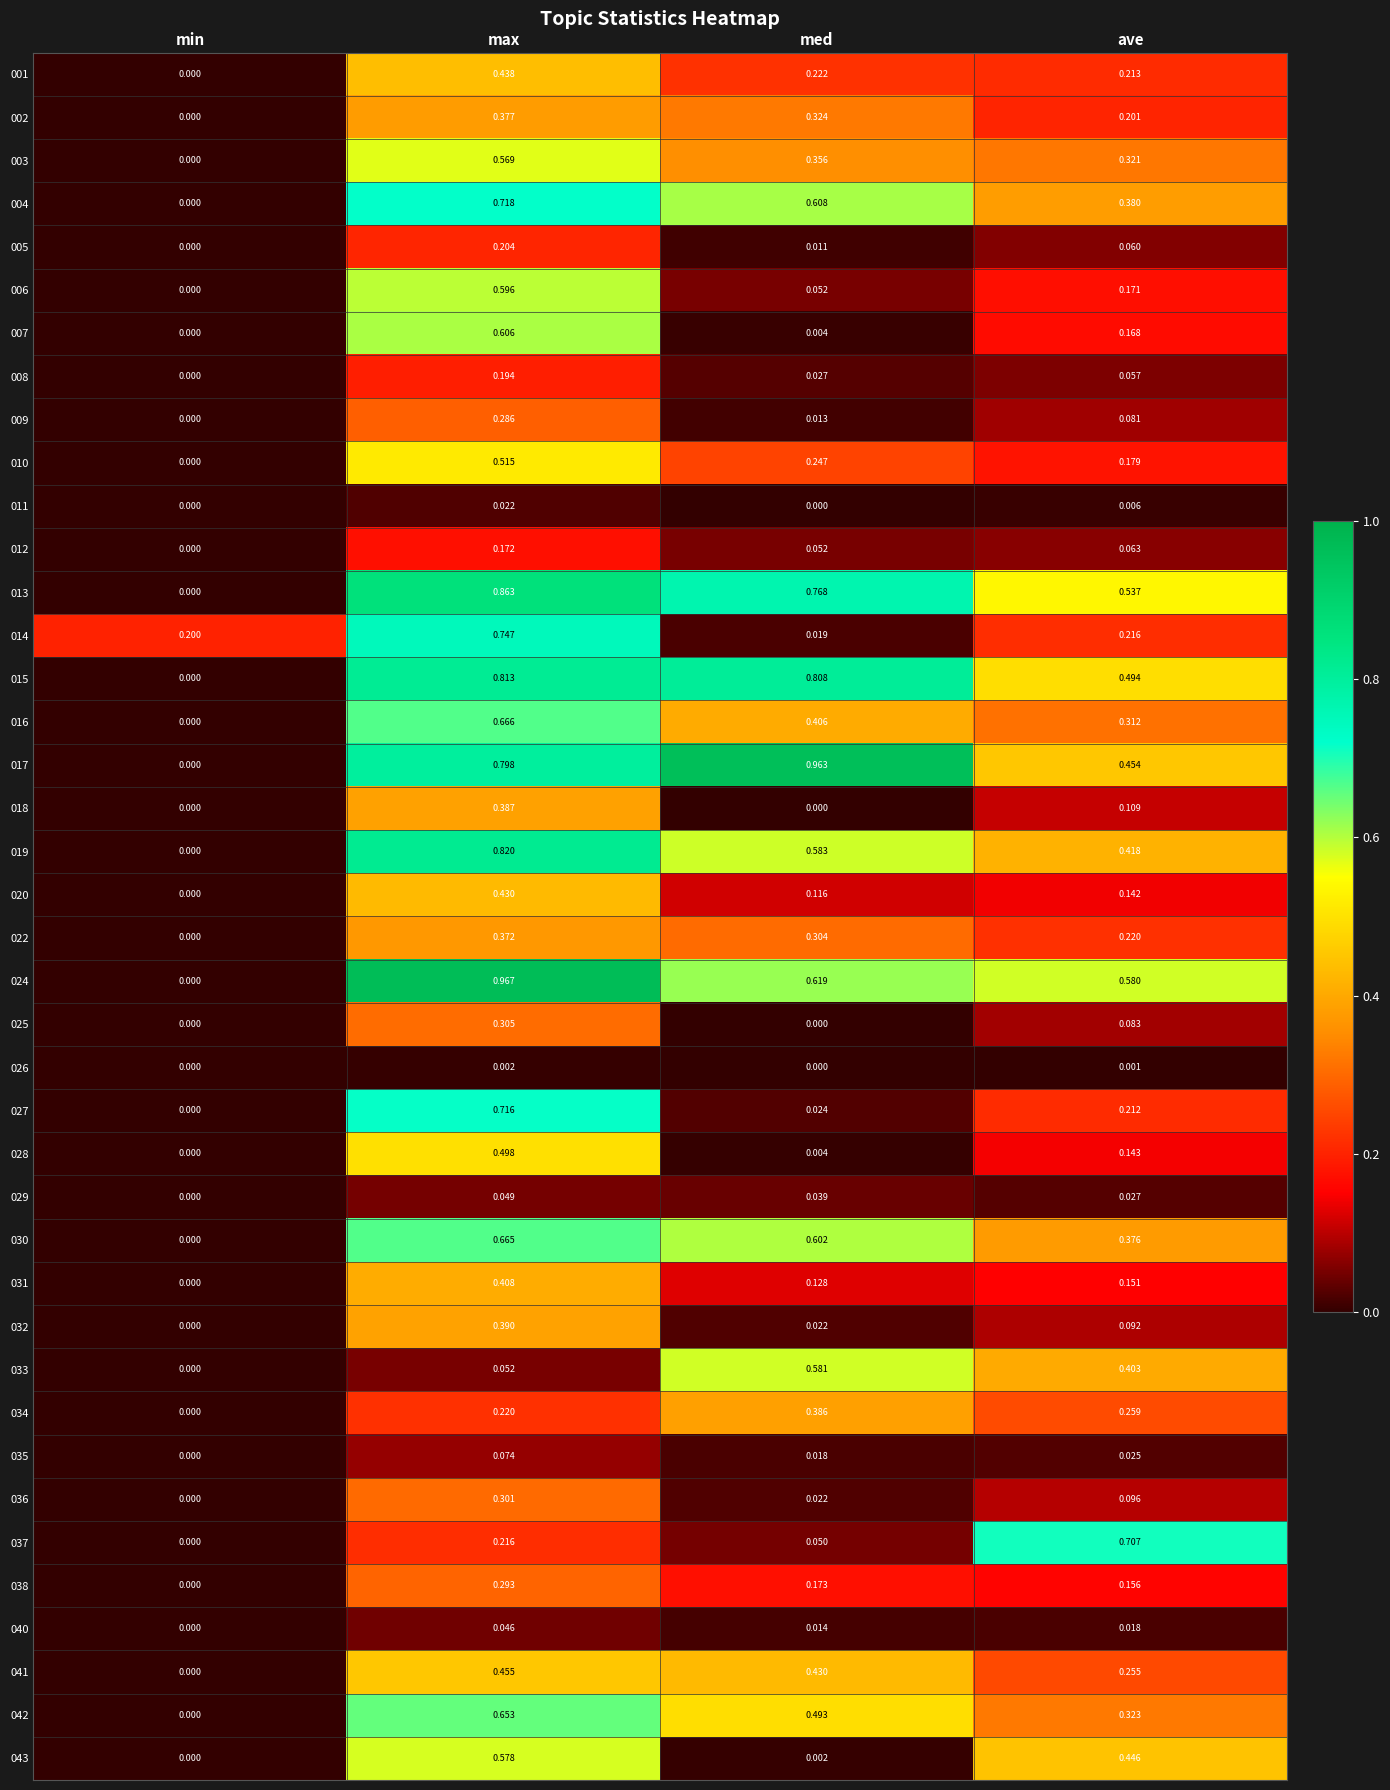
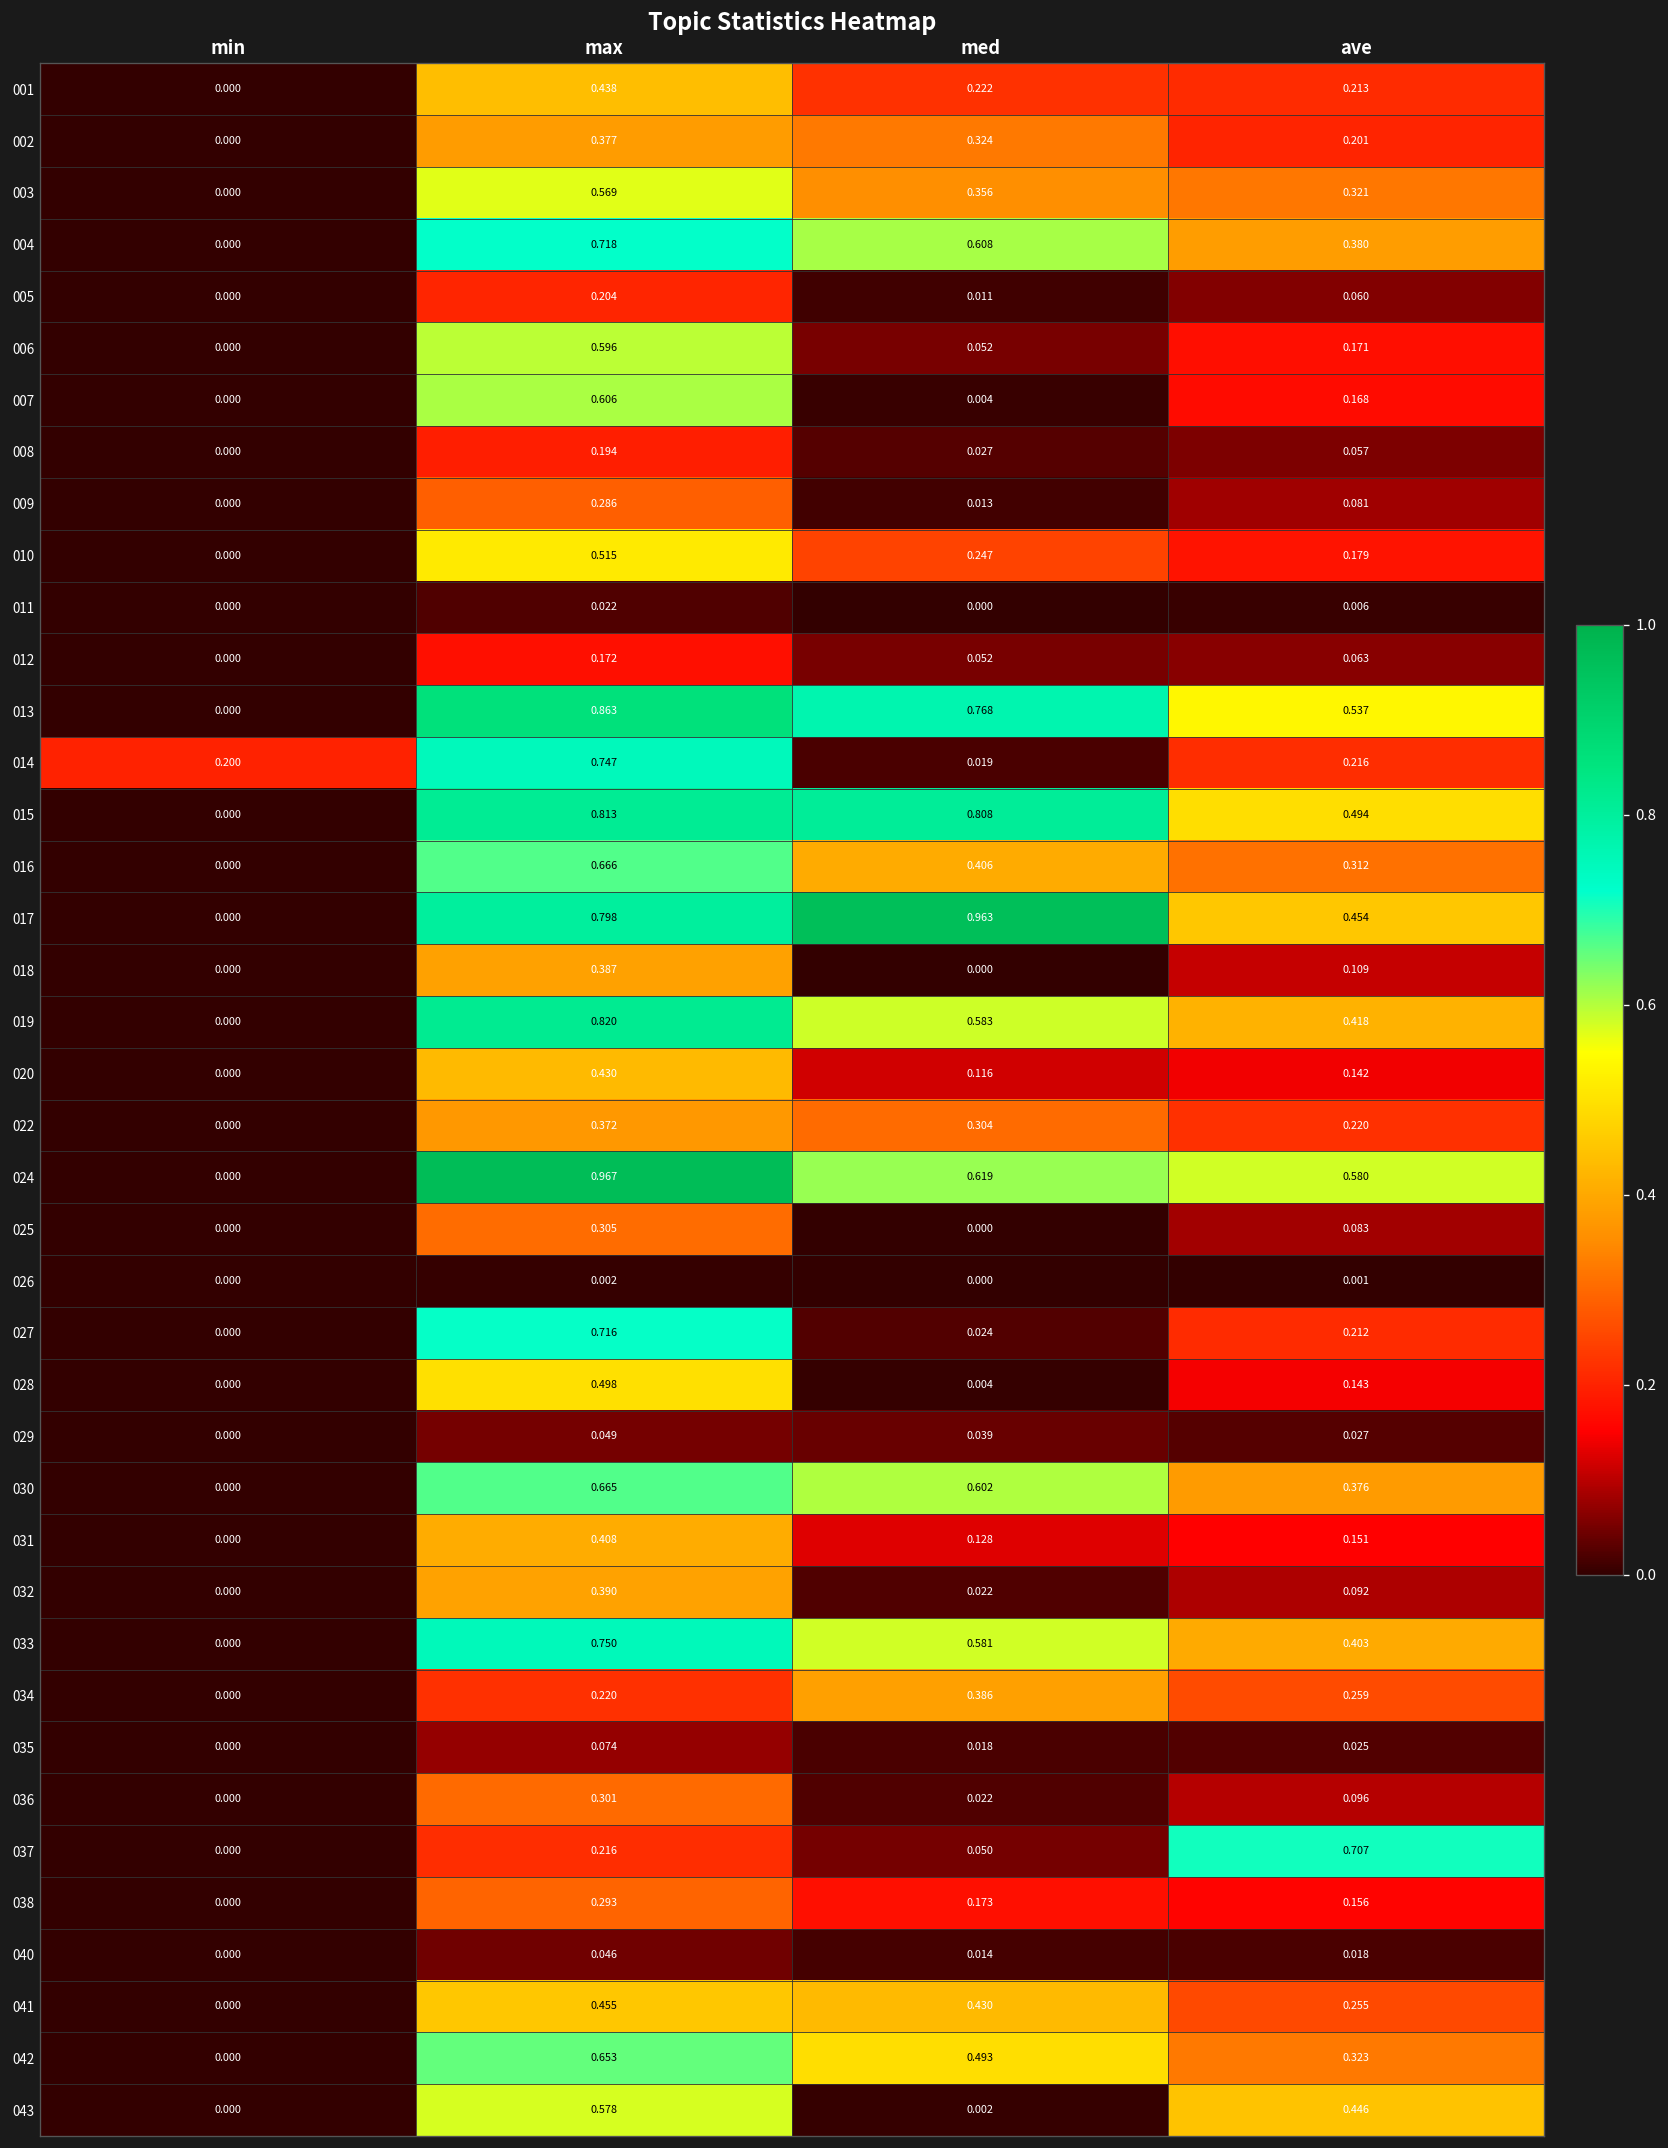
  {
    "001": {
      "min": 0.000,
      "max": 0.438,
      "med": 0.222,
      "ave": 0.213
    },
    "002": {
      "min": 0.000,
      "max": 0.377,
      "med": 0.324,
      "ave": 0.201
    },
    "003": {
      "min": 0.000,
      "max": 0.569,
      "med": 0.356,
      "ave": 0.321
    },
    "004": {
      "min": 0.000,
      "max": 0.718,
      "med": 0.608,
      "ave": 0.380
    },
    "005": {
      "min": 0.000,
      "max": 0.204,
      "med": 0.011,
      "ave": 0.060
    },
    "006": {
      "min": 0.000,
      "max": 0.596,
      "med": 0.052,
      "ave": 0.171
    },
    "007": {
      "min": 0.000,
      "max": 0.606,
      "med": 0.004,
      "ave": 0.168
    },
    "008": {
      "min": 0.000,
      "max": 0.194,
      "med": 0.027,
      "ave": 0.057
    },
    "009": {
      "min": 0.000,
      "max": 0.286,
      "med": 0.013,
      "ave": 0.081
    },
    "010": {
      "min": 0.000,
      "max": 0.515,
      "med": 0.247,
      "ave": 0.179
    },
    "011": {
      "min": 0.000,
      "max": 0.022,
      "med": 0.000,
      "ave": 0.006
    },
    "012": {
      "min": 0.000,
      "max": 0.172,
      "med": 0.052,
      "ave": 0.063
    },
    "013": {
      "min": 0.000,
      "max": 0.863,
      "med": 0.768,
      "ave": 0.537
    },
    "014": {
      "min": 0.200,
      "max": 0.747,
      "med": 0.019,
      "ave": 0.216
    },
    "015": {
      "min": 0.000,
      "max": 0.813,
      "med": 0.808,
      "ave": 0.494
    },
    "016": {
      "min": 0.000,
      "max": 0.666,
      "med": 0.406,
      "ave": 0.312
    },
    "017": {
      "min": 0.000,
      "max": 0.798,
      "med": 0.963,
      "ave": 0.454
    },
    "018": {
      "min": 0.000,
      "max": 0.387,
      "med": 0.000,
      "ave": 0.109
    },
    "019": {
      "min": 0.000,
      "max": 0.820,
      "med": 0.583,
      "ave": 0.418
    },
    "020": {
      "min": 0.000,
      "max": 0.430,
      "med": 0.116,
      "ave": 0.142
    },
    "022": {
      "min": 0.000,
      "max": 0.372,
      "med": 0.304,
      "ave": 0.220
    },
    "024": {
      "min": 0.000,
      "max": 0.967,
      "med": 0.619,
      "ave": 0.580
    },
    "025": {
      "min": 0.000,
      "max": 0.305,
      "med": 0.000,
      "ave": 0.083
    },
    "026": {
      "min": 0.000,
      "max": 0.002,
      "med": 0.000,
      "ave": 0.001
    },
    "027": {
      "min": 0.000,
      "max": 0.716,
      "med": 0.024,
      "ave": 0.212
    },
    "028": {
      "min": 0.000,
      "max": 0.498,
      "med": 0.004,
      "ave": 0.143
    },
    "029": {
      "min": 0.000,
      "max": 0.049,
      "med": 0.039,
      "ave": 0.027
    },
    "030": {
      "min": 0.000,
      "max": 0.665,
      "med": 0.602,
      "ave": 0.376
    },
    "031": {
      "min": 0.000,
      "max": 0.408,
      "med": 0.128,
      "ave": 0.151
    },
    "032": {
      "min": 0.000,
      "max": 0.390,
      "med": 0.022,
      "ave": 0.092
    },
    "033": {
      "min": 0.000,
-     "max": 0.052,
+     "max": 0.750,
      "med": 0.581,
      "ave": 0.403
    },
    "034": {
      "min": 0.000,
      "max": 0.220,
      "med": 0.386,
      "ave": 0.259
    },
    "035": {
      "min": 0.000,
      "max": 0.074,
      "med": 0.018,
      "ave": 0.025
    },
    "036": {
      "min": 0.000,
      "max": 0.301,
      "med": 0.022,
      "ave": 0.096
    },
    "037": {
      "min": 0.000,
      "max": 0.216,
      "med": 0.050,
      "ave": 0.707
    },
    "038": {
      "min": 0.000,
      "max": 0.293,
      "med": 0.173,
      "ave": 0.156
    },
    "040": {
      "min": 0.000,
      "max": 0.046,
      "med": 0.014,
      "ave": 0.018
    },
    "041": {
      "min": 0.000,
      "max": 0.455,
      "med": 0.430,
      "ave": 0.255
    },
    "042": {
      "min": 0.000,
      "max": 0.653,
      "med": 0.493,
      "ave": 0.323
    },
    "043": {
      "min": 0.000,
      "max": 0.578,
      "med": 0.002,
      "ave": 0.446
    }
  }
